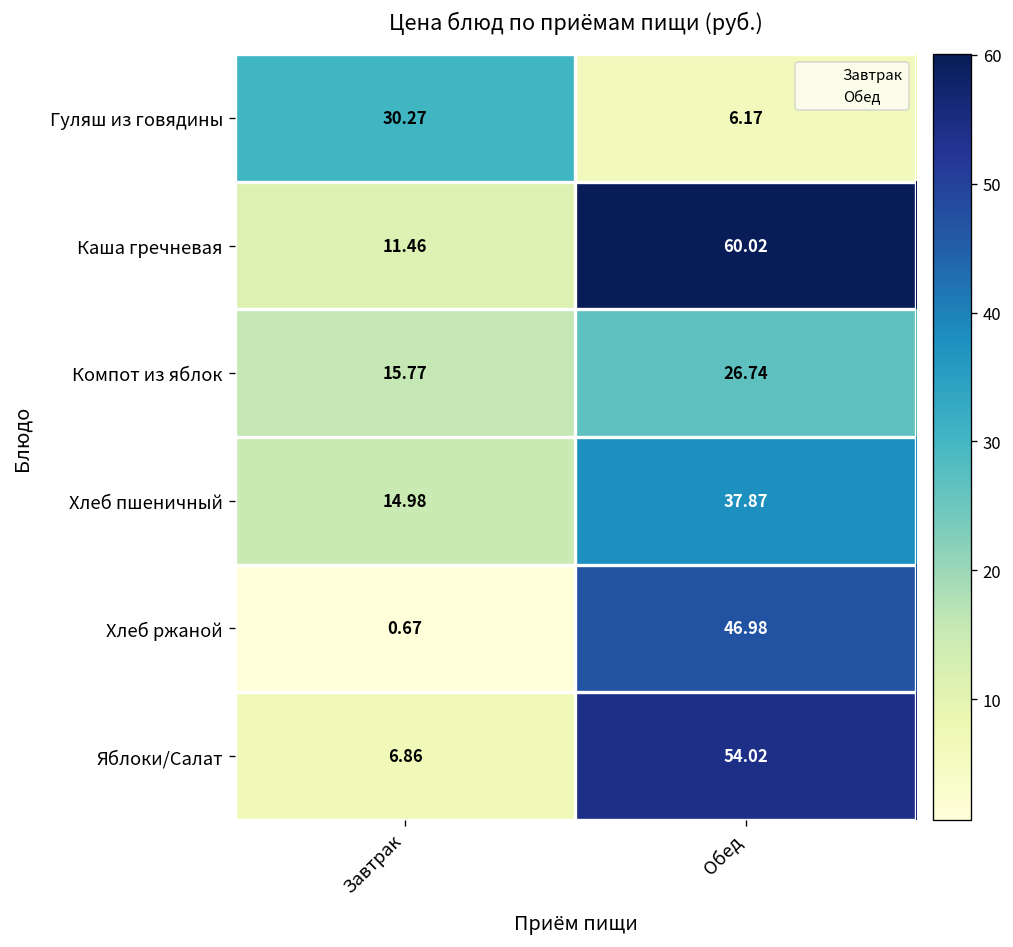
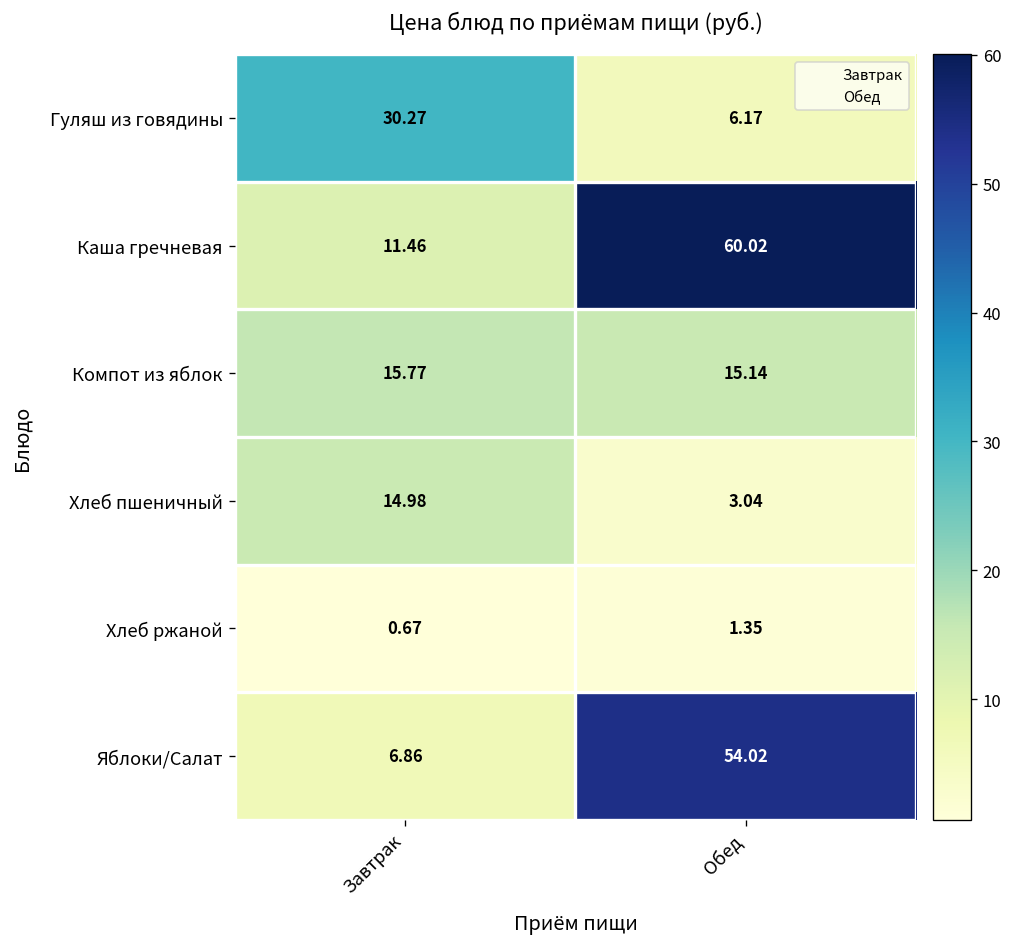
  {
    "Гуляш из говядины": {
      "Завтрак": 30.27,
      "Обед": 6.17
    },
    "Каша гречневая": {
      "Завтрак": 11.46,
      "Обед": 60.02
    },
    "Компот из яблок": {
      "Завтрак": 15.77,
-     "Обед": 26.74
+     "Обед": 15.14
    },
    "Хлеб пшеничный": {
      "Завтрак": 14.98,
-     "Обед": 37.87
+     "Обед": 3.04
    },
    "Хлеб ржаной": {
      "Завтрак": 0.67,
-     "Обед": 46.98
+     "Обед": 1.35
    },
    "Яблоки/Салат": {
      "Завтрак": 6.86,
      "Обед": 54.02
    }
  }
